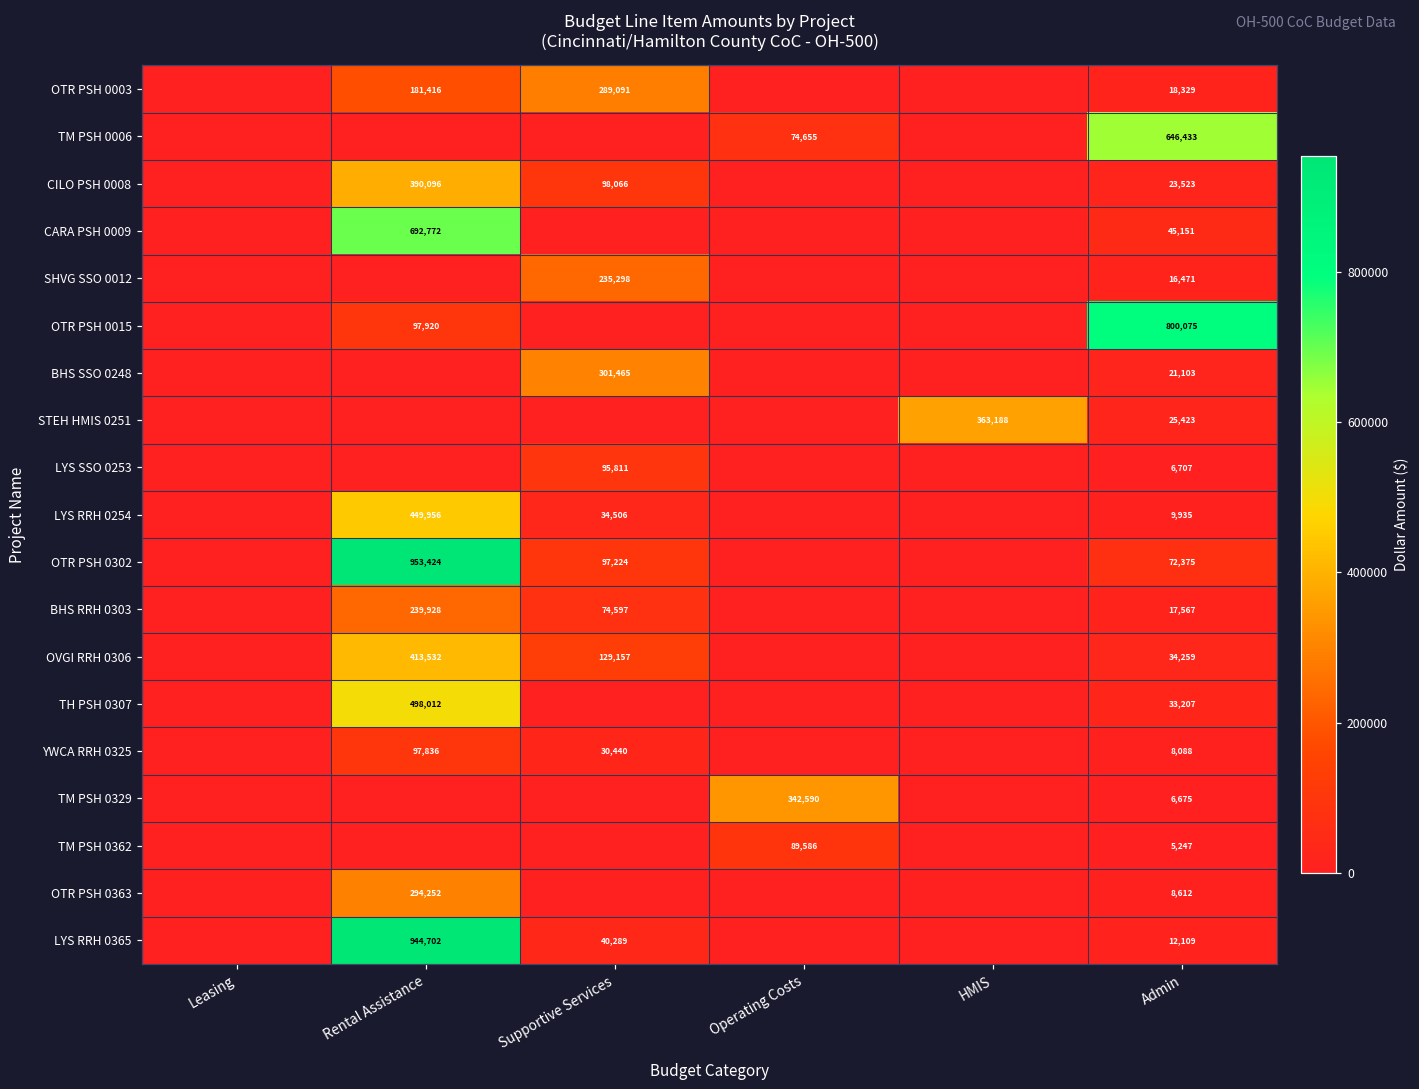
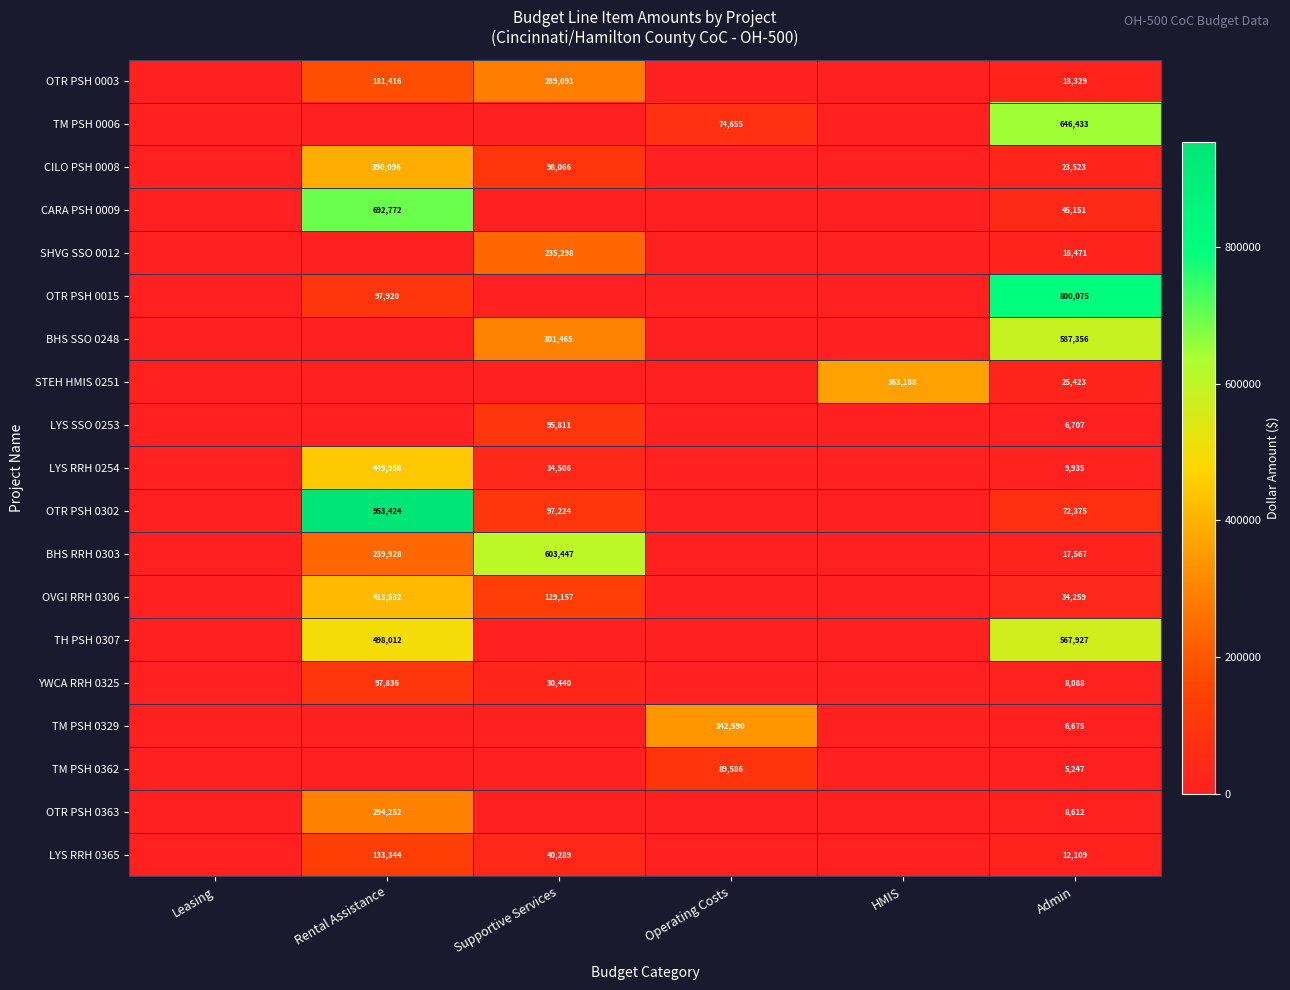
  {
    "OTR PSH 0003": {
      "Rental Assistance": "181,416",
      "Supportive Services": "289,091",
      "Admin": "18,329"
    },
    "TM PSH 0006": {
      "Operating Costs": "74,655",
      "Admin": "646,433"
    },
    "CILO PSH 0008": {
      "Rental Assistance": "390,096",
      "Supportive Services": "98,066",
      "Admin": "23,523"
    },
    "CARA PSH 0009": {
      "Rental Assistance": "692,772",
      "Admin": "45,151"
    },
    "SHVG SSO 0012": {
      "Supportive Services": "235,298",
      "Admin": "16,471"
    },
    "OTR PSH 0015": {
      "Rental Assistance": "97,920",
      "Admin": "800,075"
    },
    "BHS SSO 0248": {
      "Supportive Services": "301,465",
-     "Admin": "21,103"
+     "Admin": "587,356"
    },
    "STEH HMIS 0251": {
      "HMIS": "363,188",
      "Admin": "25,423"
    },
    "LYS SSO 0253": {
      "Supportive Services": "95,811",
      "Admin": "6,707"
    },
    "LYS RRH 0254": {
      "Rental Assistance": "449,956",
      "Supportive Services": "34,506",
      "Admin": "9,935"
    },
    "OTR PSH 0302": {
      "Rental Assistance": "953,424",
      "Supportive Services": "97,224",
      "Admin": "72,375"
    },
    "BHS RRH 0303": {
      "Rental Assistance": "239,928",
-     "Supportive Services": "74,597",
+     "Supportive Services": "603,447",
      "Admin": "17,567"
    },
    "OVGI RRH 0306": {
      "Rental Assistance": "413,532",
      "Supportive Services": "129,157",
      "Admin": "34,259"
    },
    "TH PSH 0307": {
      "Rental Assistance": "498,012",
-     "Admin": "33,207"
+     "Admin": "567,927"
    },
    "YWCA RRH 0325": {
      "Rental Assistance": "97,836",
      "Supportive Services": "30,440",
      "Admin": "8,088"
    },
    "TM PSH 0329": {
      "Operating Costs": "342,590",
      "Admin": "6,675"
    },
    "TM PSH 0362": {
      "Operating Costs": "89,586",
      "Admin": "5,247"
    },
    "OTR PSH 0363": {
      "Rental Assistance": "294,252",
      "Admin": "8,612"
    },
    "LYS RRH 0365": {
-     "Rental Assistance": "944,702",
+     "Rental Assistance": "133,344",
      "Supportive Services": "40,289",
      "Admin": "12,109"
    }
  }
